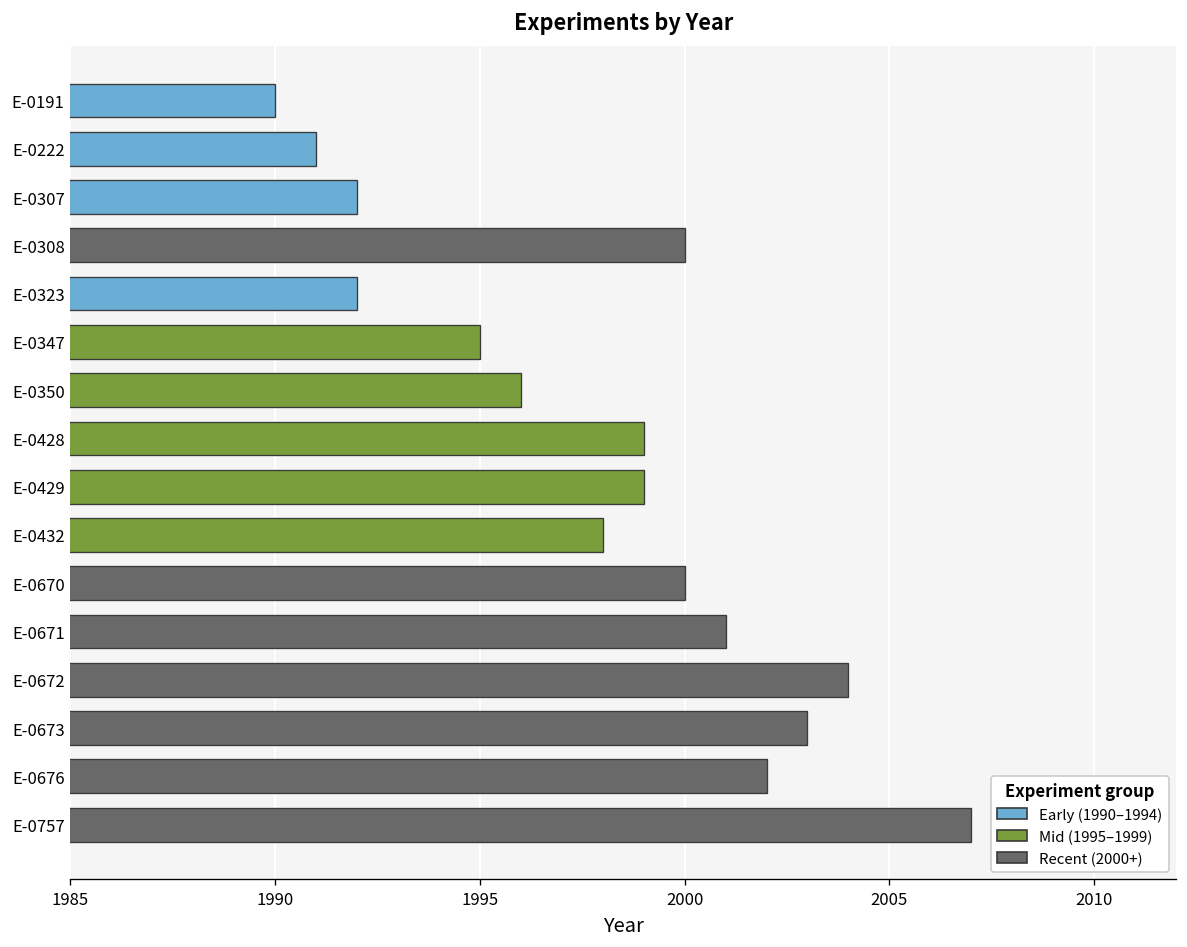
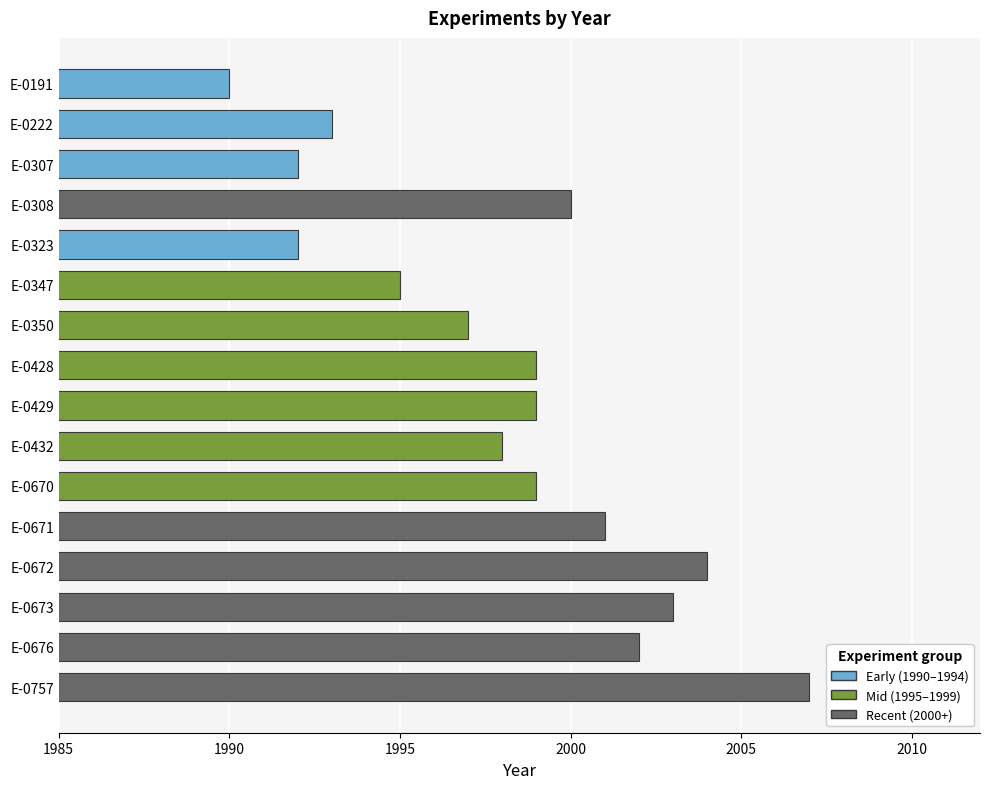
  {
    "E-0191": 1990,
-   "E-0222": 1991,
+   "E-0222": 1993,
    "E-0307": 1992,
    "E-0308": 2000,
    "E-0323": 1992,
    "E-0347": 1995,
-   "E-0350": 1996,
+   "E-0350": 1997,
    "E-0428": 1999,
    "E-0429": 1999,
    "E-0432": 1998,
-   "E-0670": 2000,
+   "E-0670": 1999,
    "E-0671": 2001,
    "E-0672": 2004,
    "E-0673": 2003,
    "E-0676": 2002,
    "E-0757": 2007
  }
